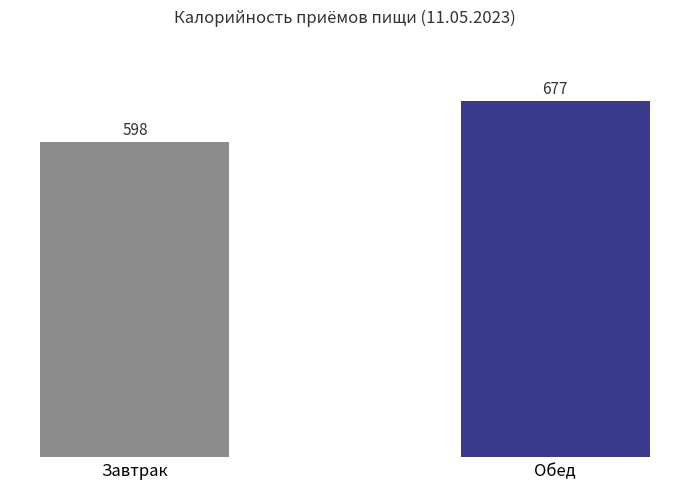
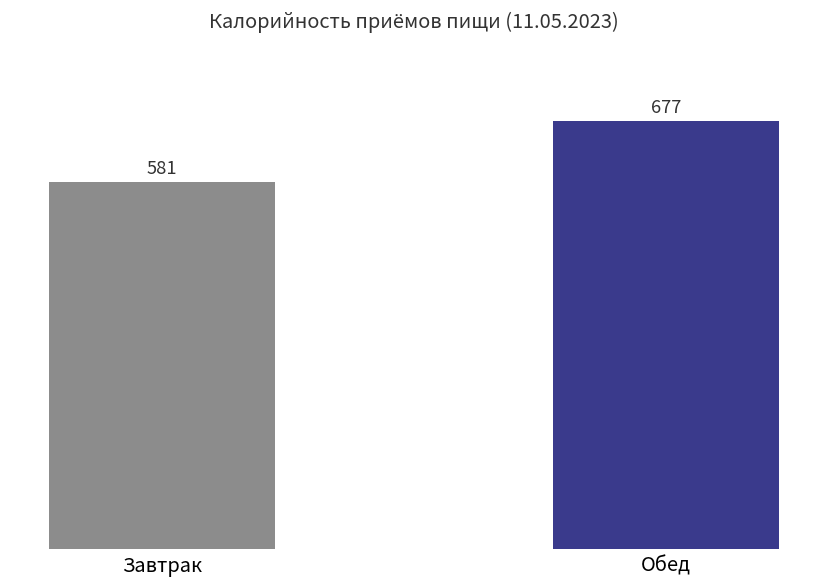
  {
-   "Завтрак": 598,
+   "Завтрак": 581,
    "Обед": 677
  }
